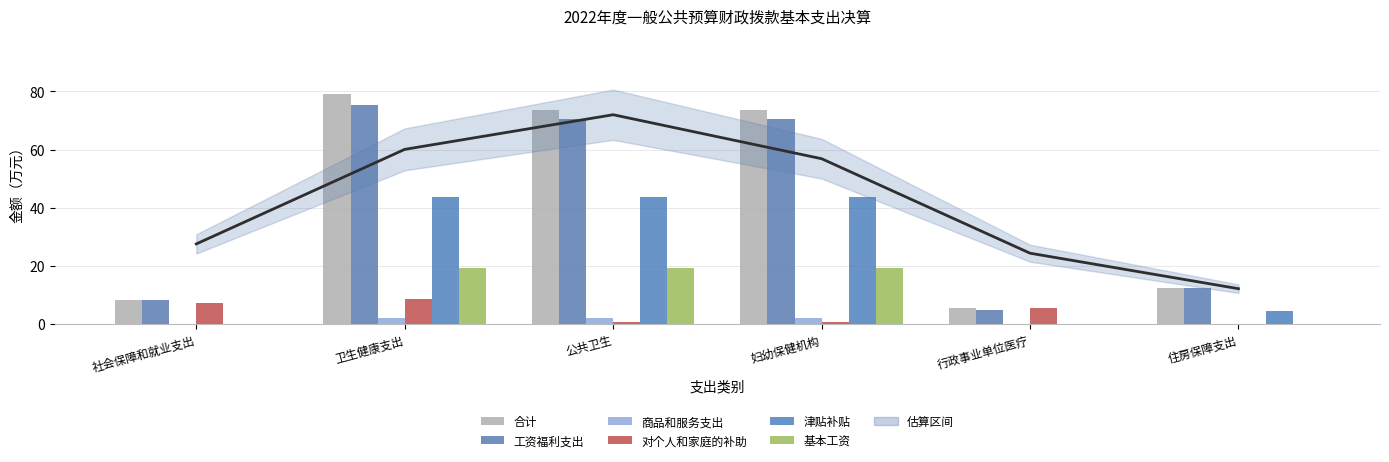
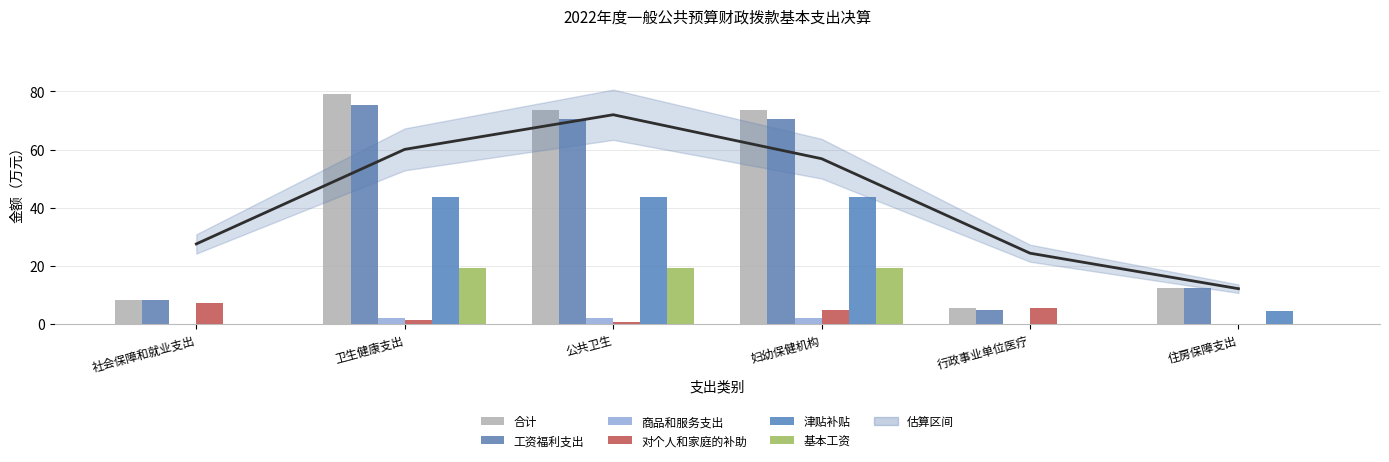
  {
    "对个人和家庭的补助": {
      "社会保障和就业支出": 7,
-     "卫生健康支出": 9,
-     "妇幼保健机构": 1,
+     "卫生健康支出": 1,
+     "妇幼保健机构": 5,
      "行政事业单位医疗": 6,
      "住房保障支出": 0
    },
    "基本工资": {
      "社会保障和就业支出": 0,
      "卫生健康支出": 19,
      "公共卫生": 19,
      "妇幼保健机构": 19,
      "行政事业单位医疗": 0,
      "住房保障支出": 0
    }
  }
